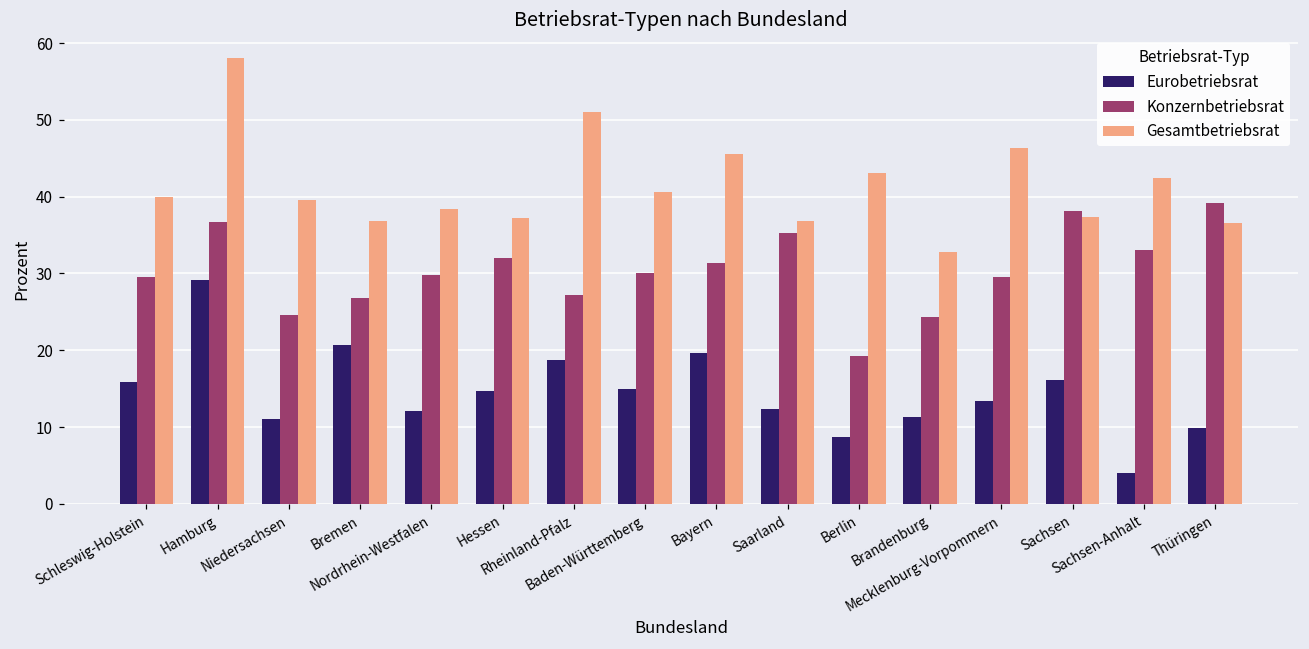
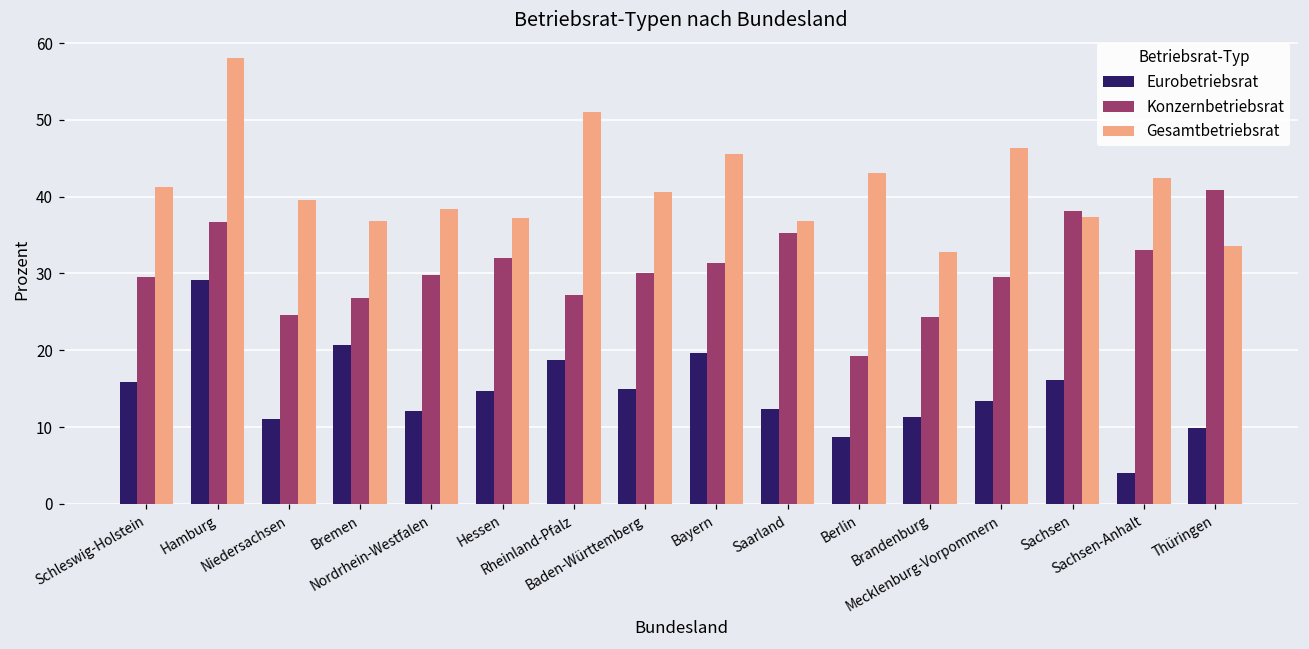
  {
    "Eurobetriebsrat": {
      "Schleswig-Holstein": 16,
      "Hamburg": 29,
      "Niedersachsen": 11,
      "Bremen": 21,
      "Nordrhein-Westfalen": 12,
      "Hessen": 15,
      "Rheinland-Pfalz": 19,
      "Baden-Württemberg": 15,
      "Bayern": 20,
      "Saarland": 12,
      "Berlin": 9,
      "Brandenburg": 11,
      "Mecklenburg-Vorpommern": 13,
      "Sachsen": 16,
      "Sachsen-Anhalt": 4,
      "Thüringen": 10
    },
    "Konzernbetriebsrat": {
      "Schleswig-Holstein": 30,
      "Hamburg": 37,
      "Niedersachsen": 25,
      "Bremen": 27,
      "Nordrhein-Westfalen": 30,
      "Hessen": 32,
      "Rheinland-Pfalz": 27,
      "Baden-Württemberg": 30,
      "Bayern": 31,
      "Saarland": 35,
      "Berlin": 19,
      "Brandenburg": 24,
      "Mecklenburg-Vorpommern": 29,
      "Sachsen": 38,
      "Sachsen-Anhalt": 33,
-     "Thüringen": 39
+     "Thüringen": 41
    },
    "Gesamtbetriebsrat": {
-     "Schleswig-Holstein": 40,
+     "Schleswig-Holstein": 41,
      "Hamburg": 58,
      "Niedersachsen": 40,
      "Bremen": 37,
      "Nordrhein-Westfalen": 38,
      "Hessen": 37,
      "Rheinland-Pfalz": 51,
      "Baden-Württemberg": 41,
      "Bayern": 46,
      "Saarland": 37,
      "Berlin": 43,
      "Brandenburg": 33,
      "Mecklenburg-Vorpommern": 46,
      "Sachsen": 37,
      "Sachsen-Anhalt": 42,
-     "Thüringen": 37
+     "Thüringen": 34
    }
  }
